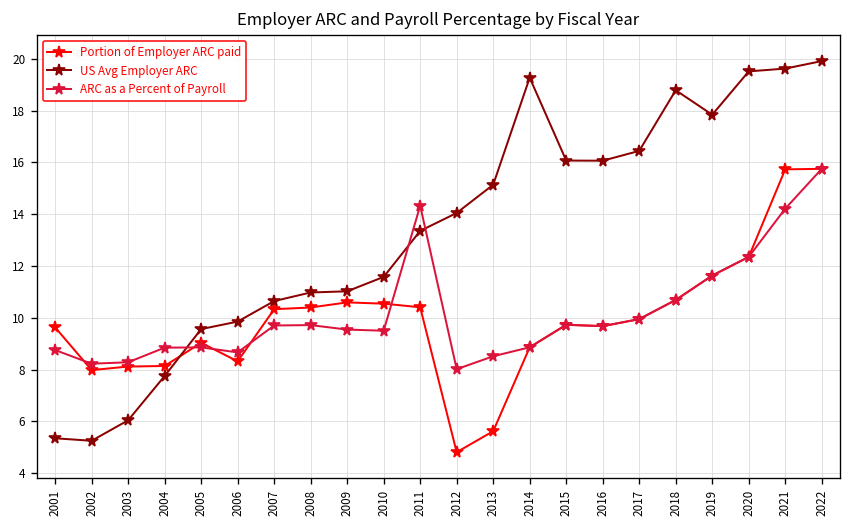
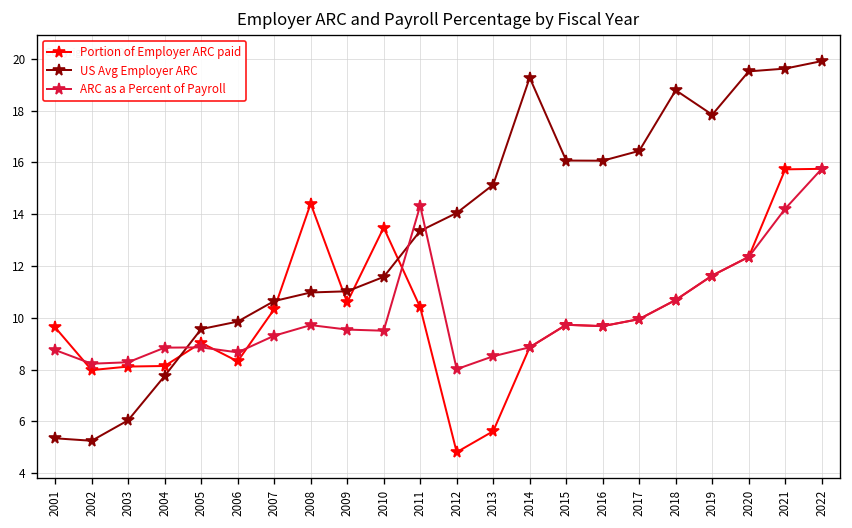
  {
    "Portion of Employer ARC paid": {
      "2001": 9.6,
      "2002": 8.0,
      "2003": 8.1,
      "2004": 8.1,
      "2005": 9.0,
      "2006": 8.3,
      "2007": 10.3,
-     "2008": 10.4,
+     "2008": 14.4,
      "2009": 10.6,
-     "2010": 10.5,
+     "2010": 13.5,
      "2011": 10.4,
      "2012": 4.8,
      "2013": 5.6,
      "2021": 15.7
    },
    "US Avg Employer ARC": {
      "2001": 5.3,
      "2002": 5.2,
      "2003": 6.0,
      "2004": 7.7,
      "2005": 9.6,
      "2006": 9.9,
      "2007": 10.6,
      "2008": 11.0,
      "2009": 11.0,
      "2010": 11.6,
      "2011": 13.4,
      "2012": 14.0,
      "2013": 15.1,
      "2014": 19.3,
      "2015": 16.1,
      "2016": 16.1,
      "2017": 16.4,
      "2018": 18.8,
      "2019": 17.8,
      "2020": 19.5,
      "2021": 19.6,
      "2022": 19.9
    },
    "ARC as a Percent of Payroll": {
      "2001": 8.8,
      "2002": 8.2,
      "2003": 8.3,
      "2004": 8.8,
      "2005": 8.9,
      "2006": 8.7,
-     "2007": 9.7,
+     "2007": 9.3,
      "2008": 9.7,
      "2009": 9.5,
      "2010": 9.5,
      "2011": 14.3,
      "2012": 8.0,
      "2013": 8.5,
      "2021": 14.2
    }
  }
